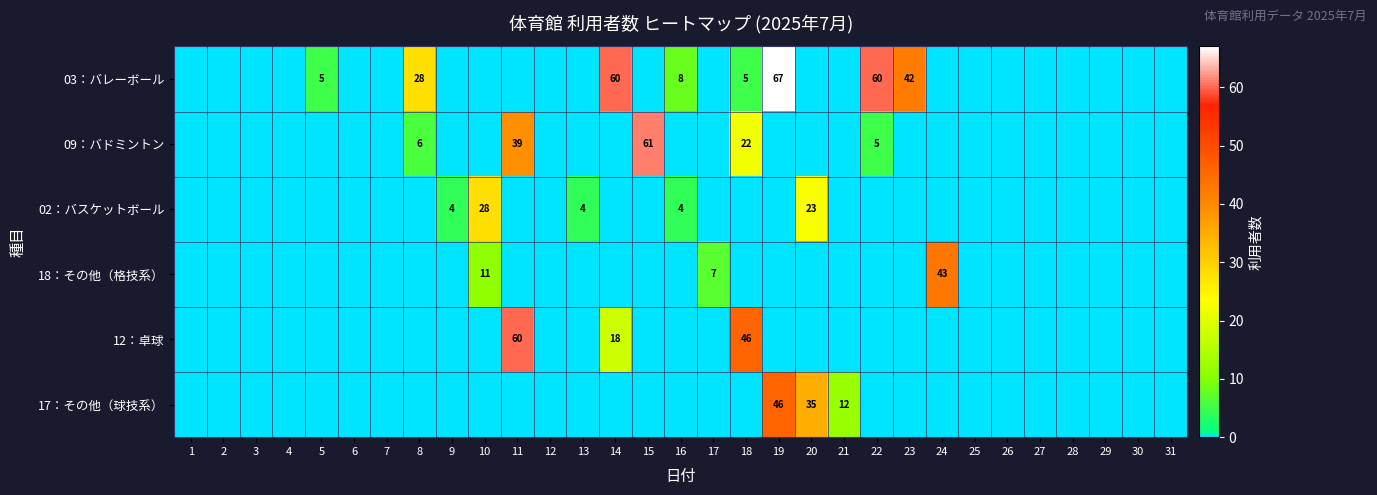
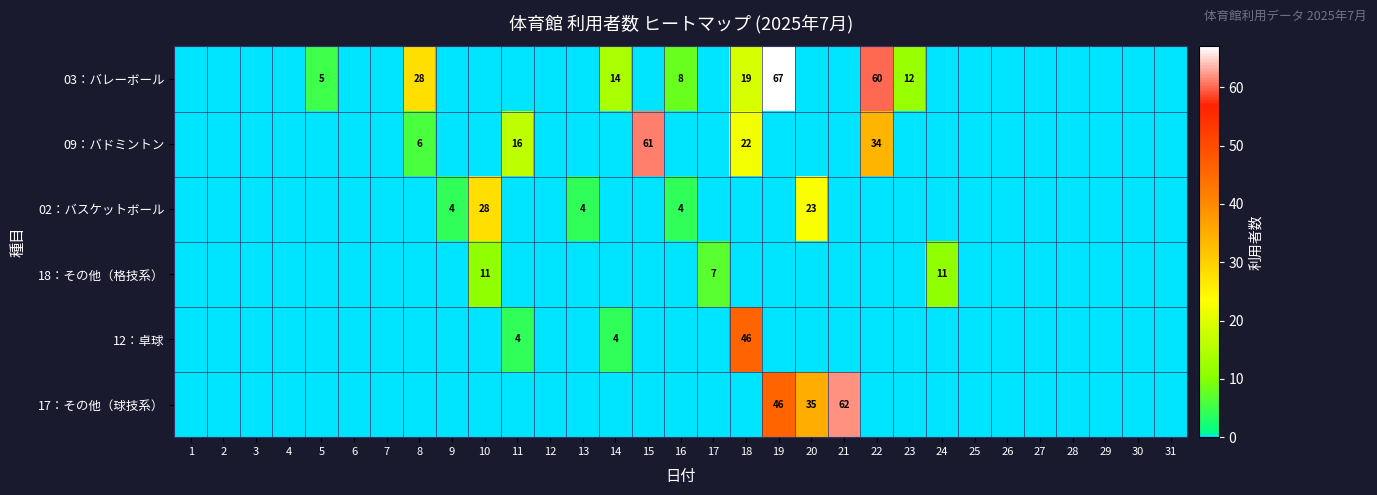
  {
    "03：バレーボール": {
      "5": 5,
      "8": 28,
-     "14": 60,
+     "14": 14,
      "16": 8,
-     "18": 5,
+     "18": 19,
      "19": 67,
      "22": 60,
-     "23": 42
+     "23": 12
    },
    "09：バドミントン": {
      "8": 6,
-     "11": 39,
+     "11": 16,
      "15": 61,
      "18": 22,
-     "22": 5
+     "22": 34
    },
    "02：バスケットボール": {
      "9": 4,
      "10": 28,
      "13": 4,
      "16": 4,
      "20": 23
    },
    "18：その他（格技系）": {
      "10": 11,
      "17": 7,
-     "24": 43
+     "24": 11
    },
    "12：卓球": {
-     "11": 60,
-     "14": 18,
+     "11": 4,
+     "14": 4,
      "18": 46
    },
    "17：その他（球技系）": {
      "19": 46,
      "20": 35,
-     "21": 12
+     "21": 62
    }
  }
